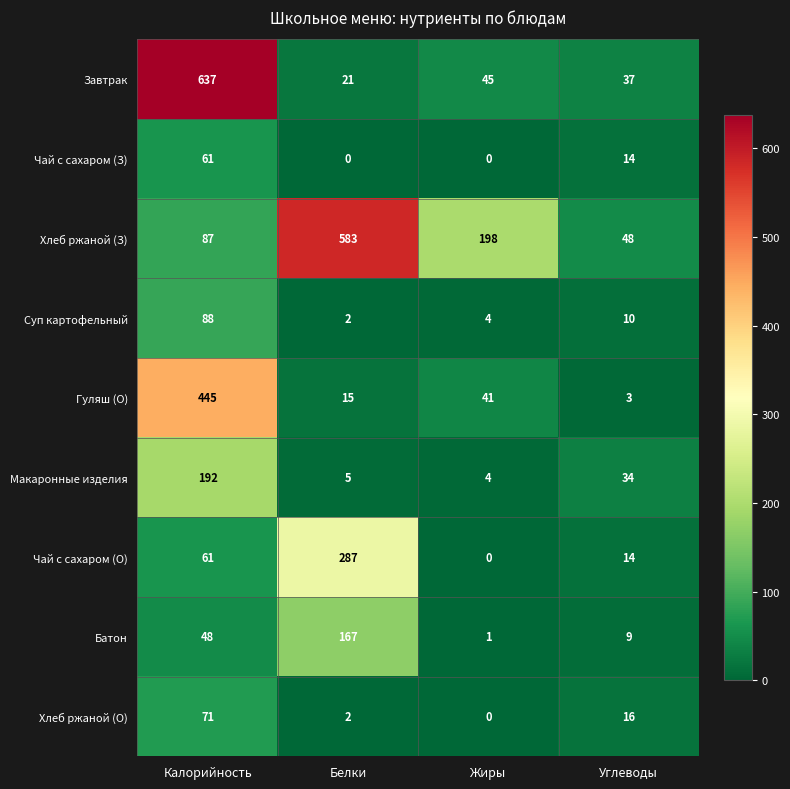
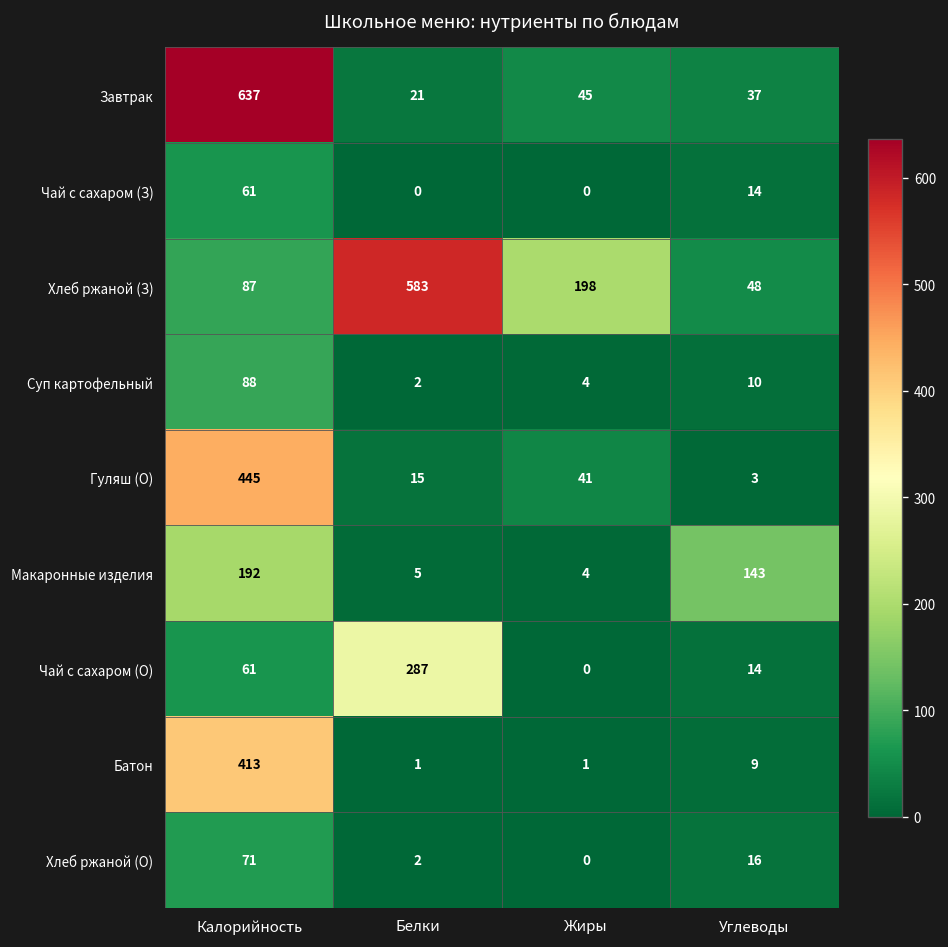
  {
    "Завтрак": {
      "Калорийность": 637,
      "Белки": 21,
      "Жиры": 45,
      "Углеводы": 37
    },
    "Чай с сахаром (З)": {
      "Калорийность": 61,
      "Белки": 0,
      "Жиры": 0,
      "Углеводы": 14
    },
    "Хлеб ржаной (З)": {
      "Калорийность": 87,
      "Белки": 583,
      "Жиры": 198,
      "Углеводы": 48
    },
    "Суп картофельный": {
      "Калорийность": 88,
      "Белки": 2,
      "Жиры": 4,
      "Углеводы": 10
    },
    "Гуляш (О)": {
      "Калорийность": 445,
      "Белки": 15,
      "Жиры": 41,
      "Углеводы": 3
    },
    "Макаронные изделия": {
      "Калорийность": 192,
      "Белки": 5,
      "Жиры": 4,
-     "Углеводы": 34
+     "Углеводы": 143
    },
    "Чай с сахаром (О)": {
      "Калорийность": 61,
      "Белки": 287,
      "Жиры": 0,
      "Углеводы": 14
    },
    "Батон": {
-     "Калорийность": 48,
-     "Белки": 167,
+     "Калорийность": 413,
+     "Белки": 1,
      "Жиры": 1,
      "Углеводы": 9
    },
    "Хлеб ржаной (О)": {
      "Калорийность": 71,
      "Белки": 2,
      "Жиры": 0,
      "Углеводы": 16
    }
  }
